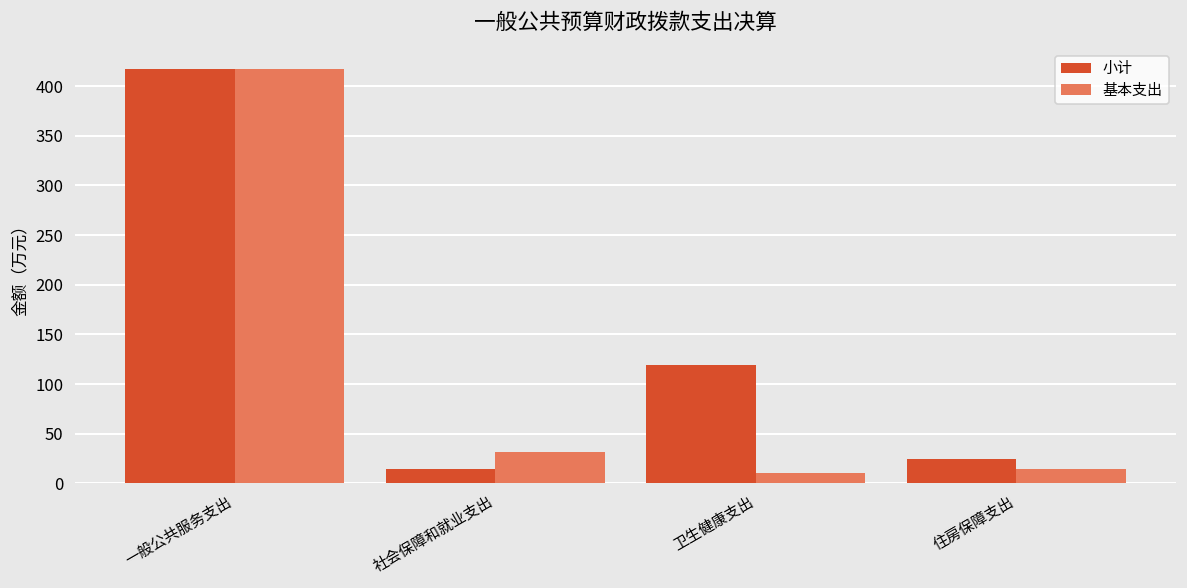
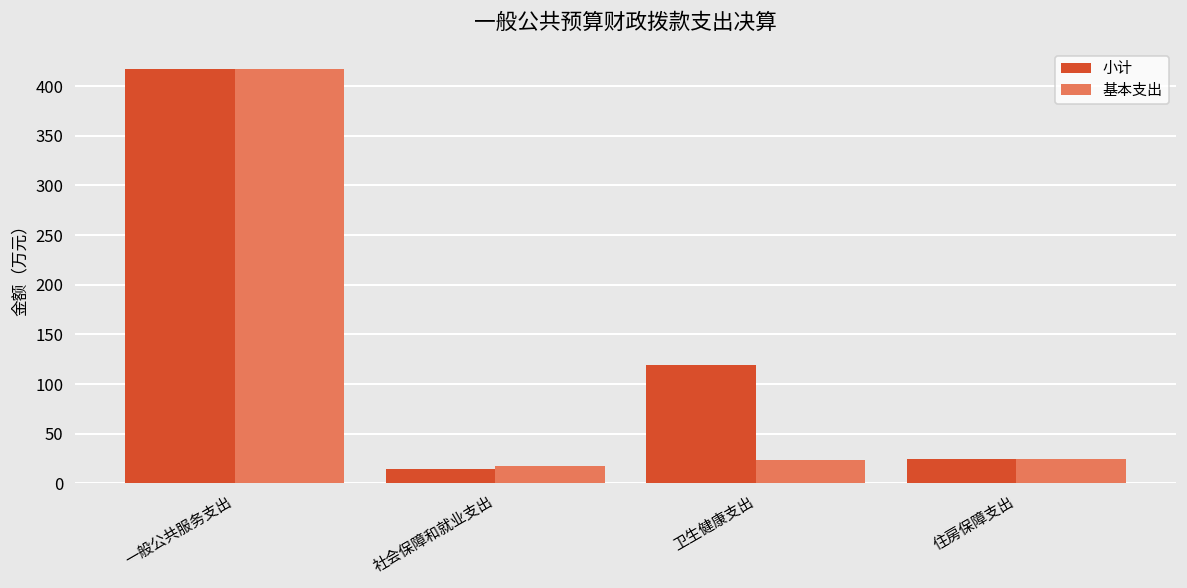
  {
    "小计": {
      "一般公共服务支出": 420,
      "社会保障和就业支出": 10,
      "卫生健康支出": 120,
      "住房保障支出": 20
    },
    "基本支出": {
      "一般公共服务支出": 420,
-     "社会保障和就业支出": 30,
-     "卫生健康支出": 10,
-     "住房保障支出": 10
+     "社会保障和就业支出": 20,
+     "卫生健康支出": 20,
+     "住房保障支出": 20
    }
  }
